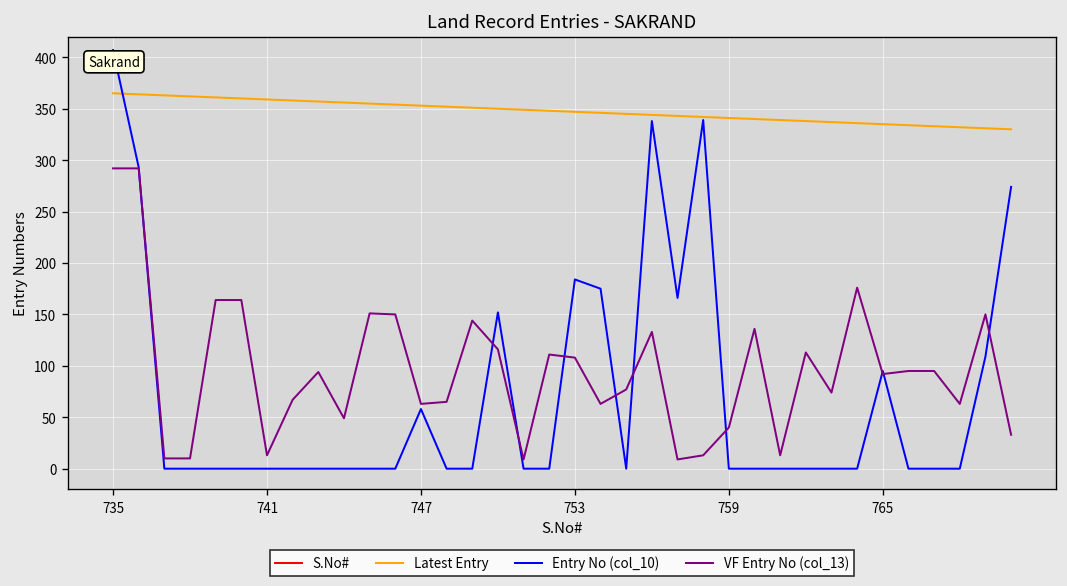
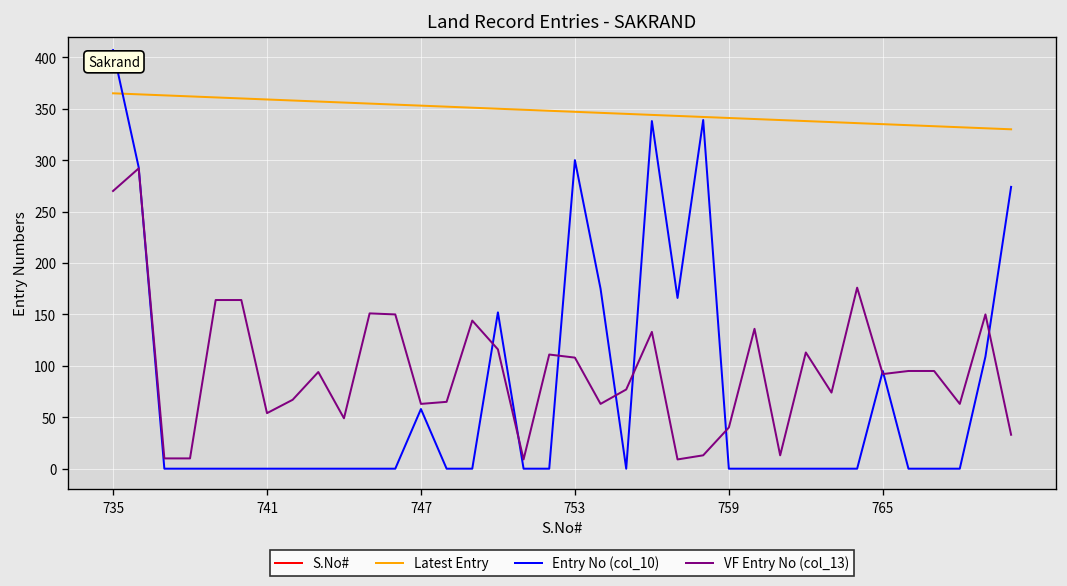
  {
    "Latest Entry": {
      "735": 370,
      "741": 360,
      "747": 350,
      "753": 350,
      "759": 340,
      "765": 340
    },
    "Entry No (col_10)": {
      "735": 410,
      "741": 0,
      "747": 60,
-     "753": 180,
+     "753": 300,
      "759": 0
    },
    "VF Entry No (col_13)": {
-     "735": 290,
-     "741": 10,
+     "735": 270,
+     "741": 50,
      "747": 60,
      "753": 110,
      "759": 40
    }
  }
